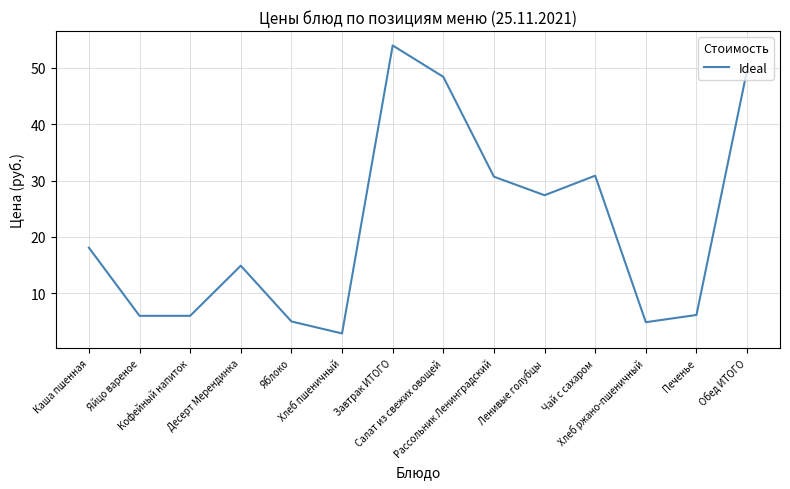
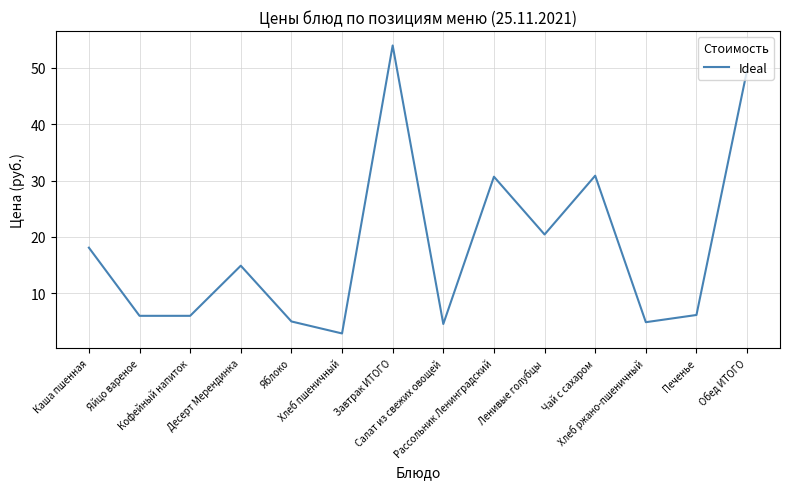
  {
    "Каша пшенная": 18,
    "Яйцо вареное": 6,
    "Кофейный напиток": 6,
    "Десерт Мерендинка": 15,
    "Яблоко": 5,
    "Хлеб пшеничный": 3,
    "Завтрак ИТОГО": 54,
-   "Салат из свежих овощей": 48,
+   "Салат из свежих овощей": 5,
    "Рассольник Ленинградский": 31,
-   "Ленивые голубцы": 27,
+   "Ленивые голубцы": 20,
    "Чай с сахаром": 31,
    "Хлеб ржано-пшеничный": 5,
    "Печенье": 6
  }
